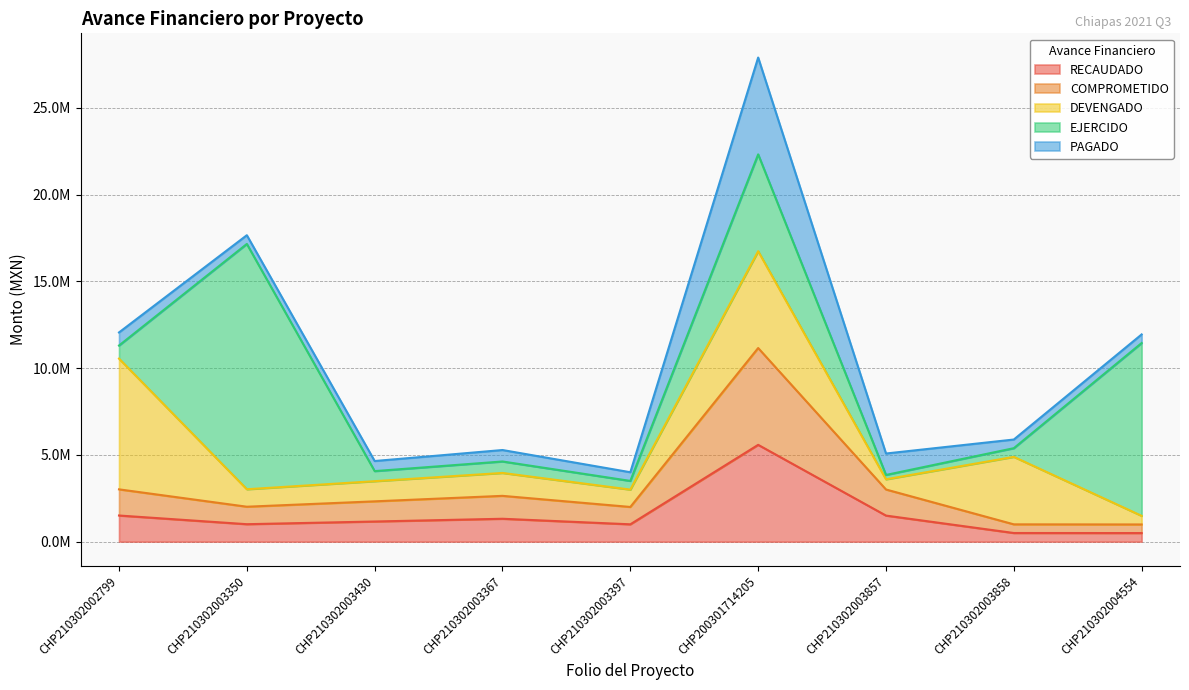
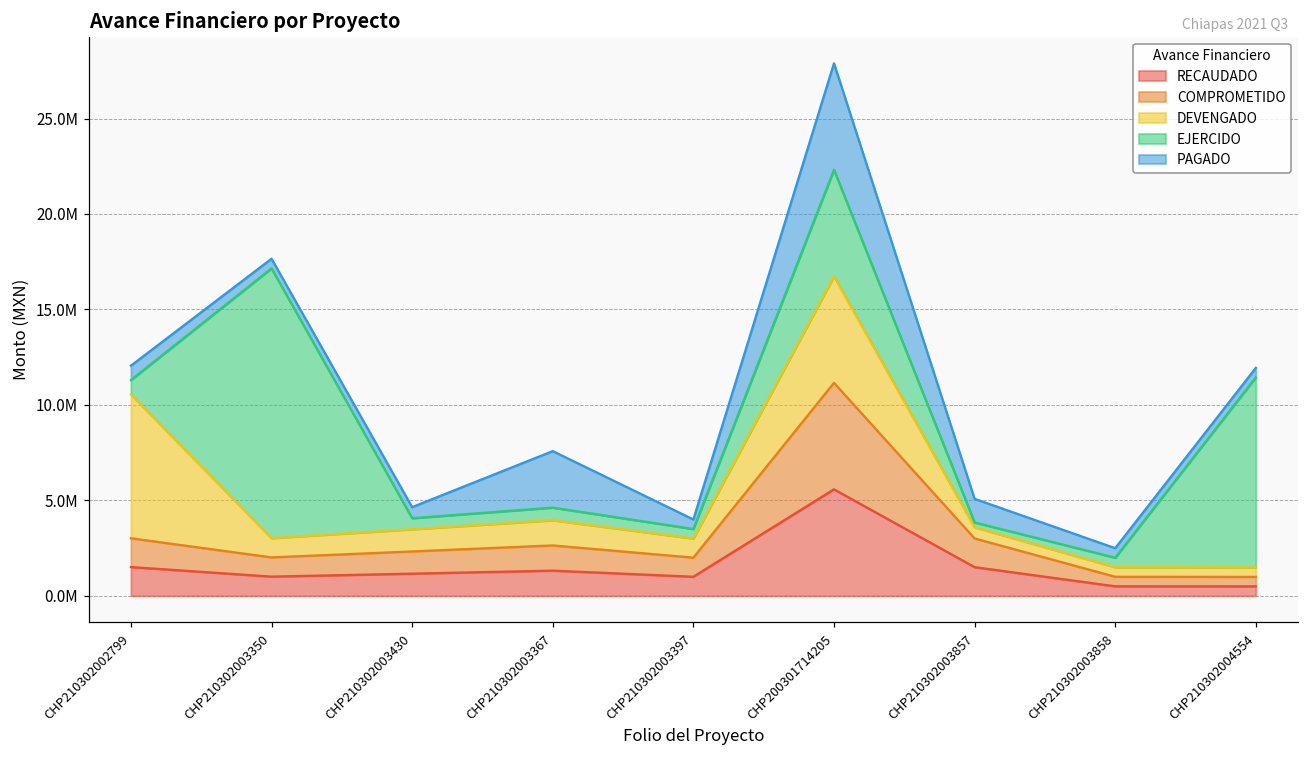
  {
    "DEVENGADO": {
      "CHP210302002799": 7500000,
      "CHP210302003350": 1000000,
      "CHP210302003430": 1200000,
      "CHP210302003367": 1300000,
      "CHP210302003397": 1000000,
      "CHP200301714205": 5600000,
      "CHP210302003857": 600000,
-     "CHP210302003858": 3900000,
+     "CHP210302003858": 500000,
      "CHP210302004554": 500000
    },
    "EJERCIDO": {
      "CHP210302002799": 800000,
      "CHP210302003350": 14100000,
      "CHP210302003430": 600000,
      "CHP210302003367": 700000,
      "CHP210302003397": 500000,
      "CHP200301714205": 5600000,
      "CHP210302003857": 300000,
      "CHP210302003858": 500000,
      "CHP210302004554": 10000000
    },
    "PAGADO": {
      "CHP210302002799": 800000,
      "CHP210302003350": 500000,
      "CHP210302003430": 600000,
-     "CHP210302003367": 700000,
+     "CHP210302003367": 3000000,
      "CHP210302003397": 500000,
      "CHP200301714205": 5600000,
      "CHP210302003857": 1200000,
      "CHP210302003858": 500000,
      "CHP210302004554": 500000
    }
  }
